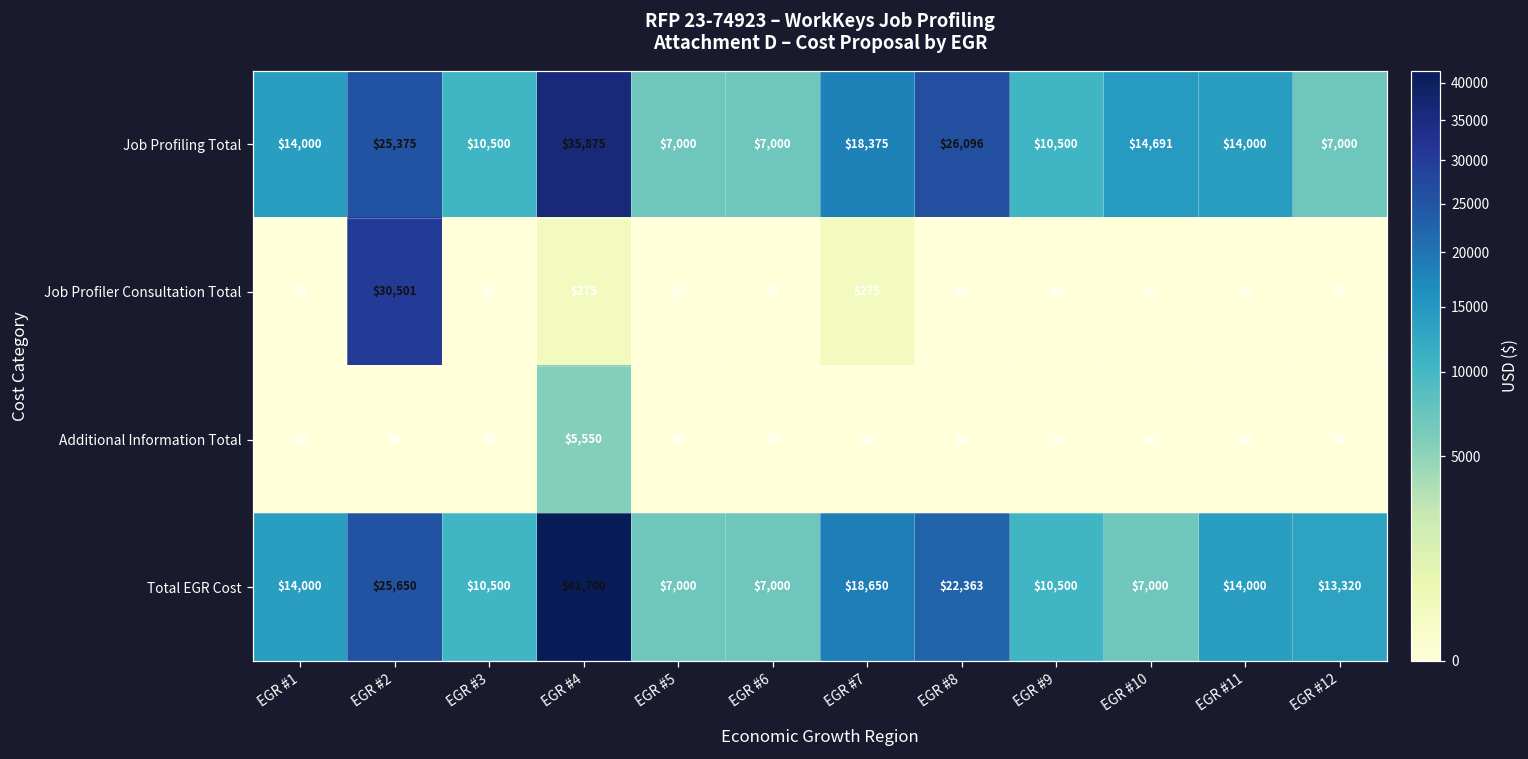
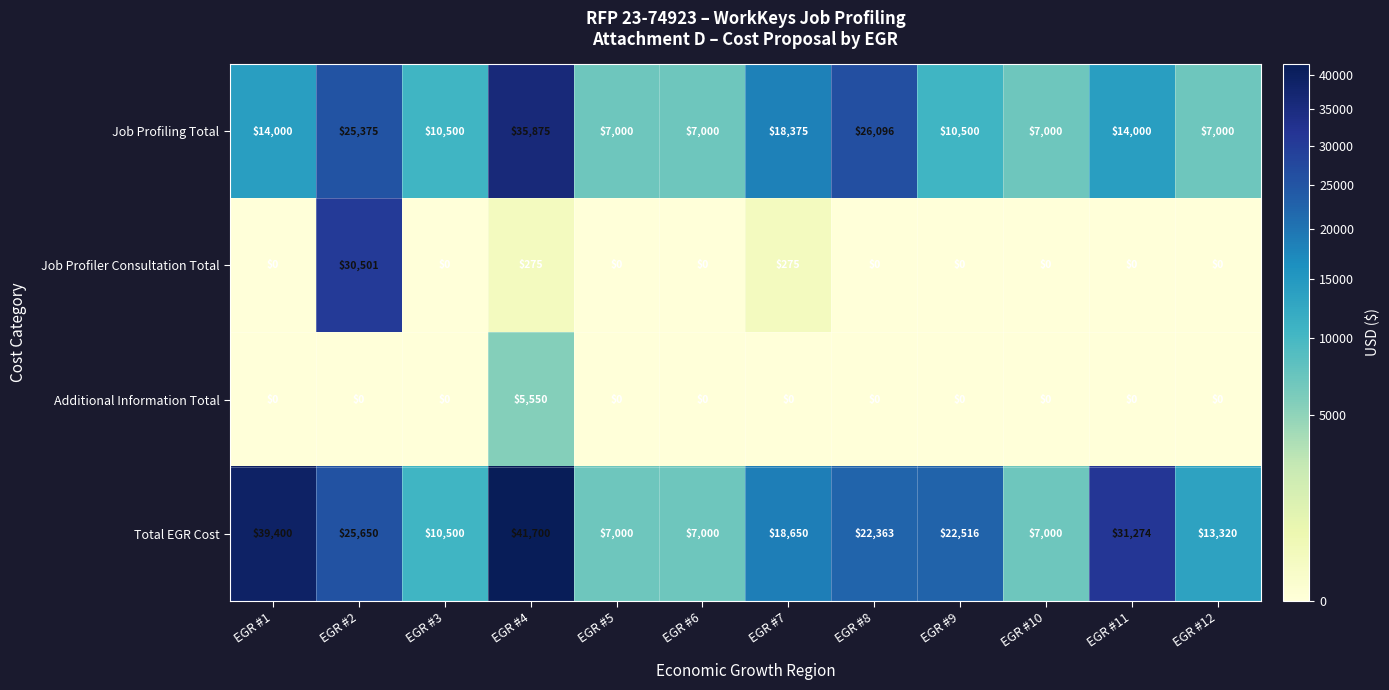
  {
    "Job Profiling Total": {
      "EGR #1": "$14,000",
      "EGR #2": "$25,375",
      "EGR #3": "$10,500",
      "EGR #4": "$35,875",
      "EGR #5": "$7,000",
      "EGR #6": "$7,000",
      "EGR #7": "$18,375",
      "EGR #8": "$26,096",
      "EGR #9": "$10,500",
-     "EGR #10": "$14,691",
+     "EGR #10": "$7,000",
      "EGR #11": "$14,000",
      "EGR #12": "$7,000"
    },
    "Job Profiler Consultation Total": {
      "EGR #2": "$30,501",
      "EGR #4": "$275",
      "EGR #7": "$275"
    },
    "Additional Information Total": {
      "EGR #4": "$5,550"
    },
    "Total EGR Cost": {
-     "EGR #1": "$14,000",
+     "EGR #1": "$39,400",
      "EGR #2": "$25,650",
      "EGR #3": "$10,500",
      "EGR #4": "$41,700",
      "EGR #5": "$7,000",
      "EGR #6": "$7,000",
      "EGR #7": "$18,650",
      "EGR #8": "$22,363",
-     "EGR #9": "$10,500",
+     "EGR #9": "$22,516",
      "EGR #10": "$7,000",
-     "EGR #11": "$14,000",
+     "EGR #11": "$31,274",
      "EGR #12": "$13,320"
    }
  }
